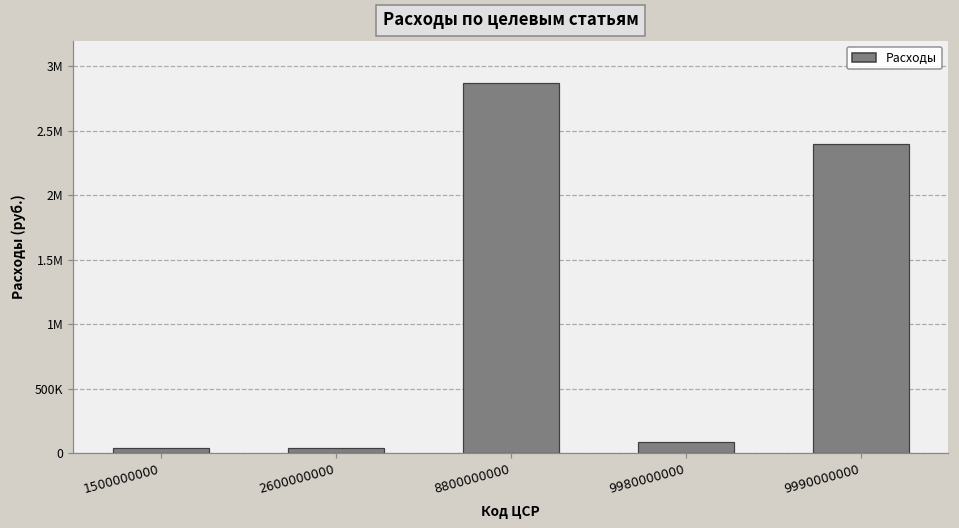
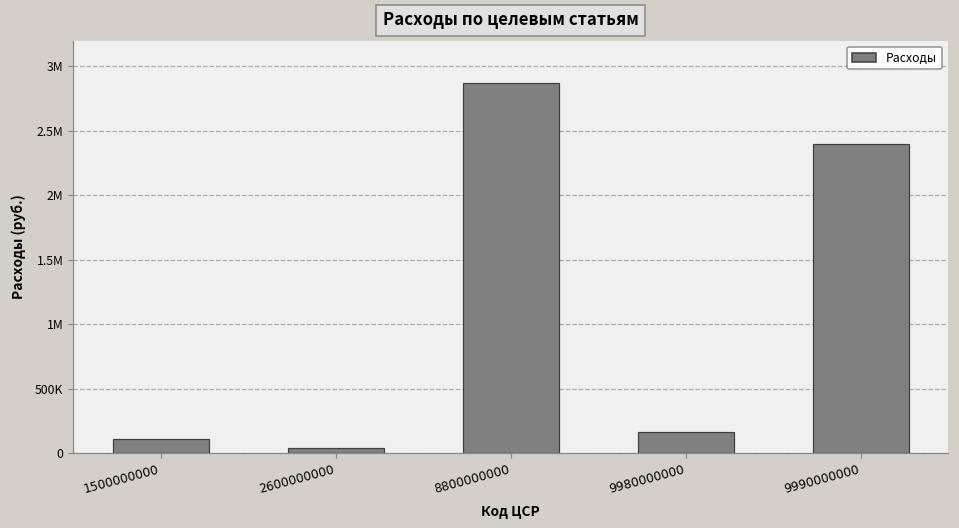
  {
-   "1500000000": 40000,
+   "1500000000": 110000,
    "2600000000": 40000,
    "8800000000": 2870000,
-   "9980000000": 90000,
+   "9980000000": 160000,
    "9990000000": 2400000
  }
